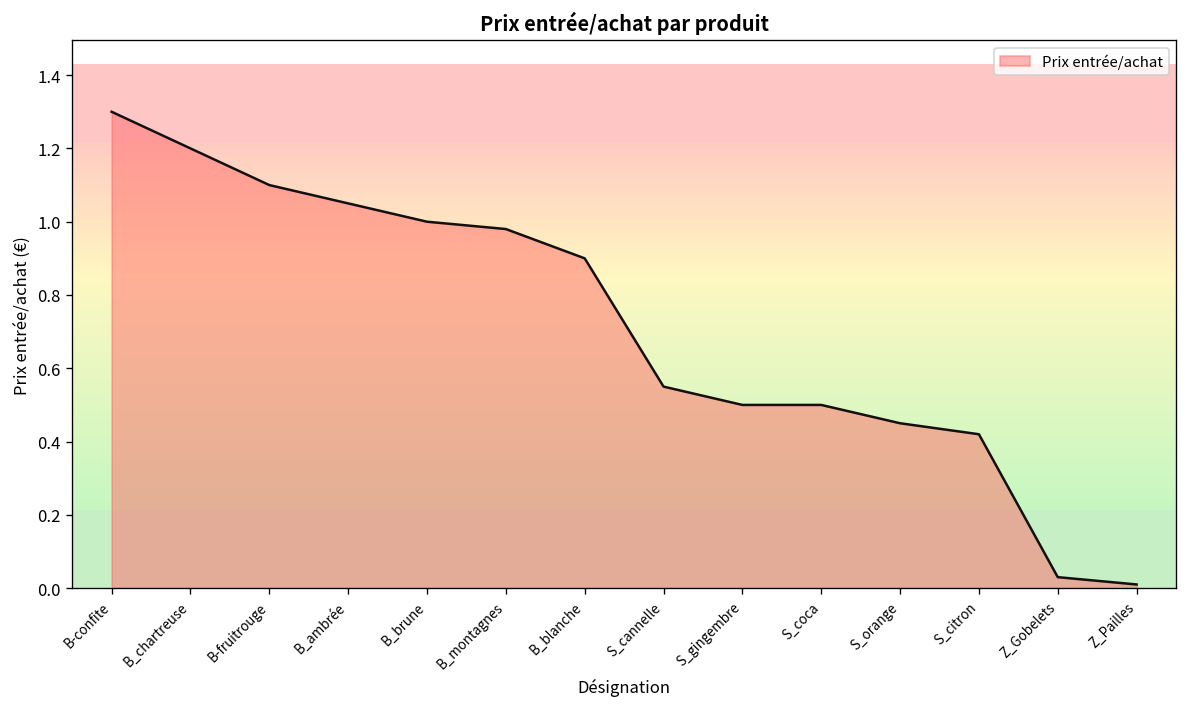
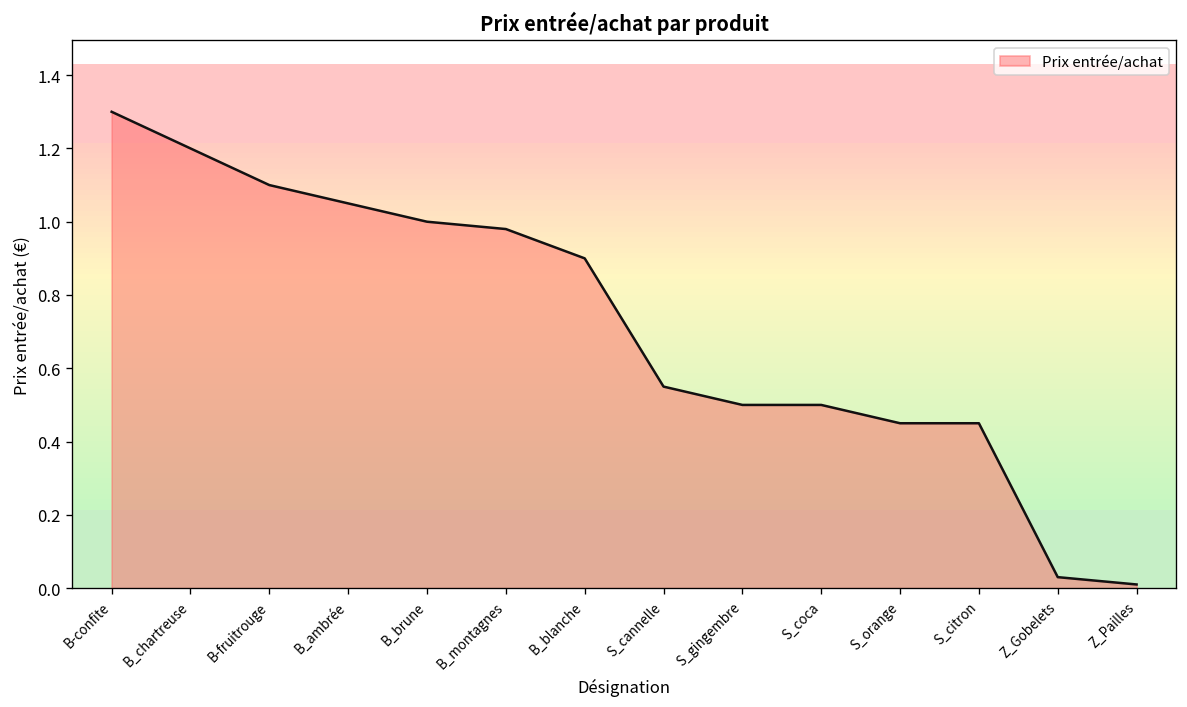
  {
    "B-confite": 1.30,
    "B_chartreuse": 1.20,
    "B-fruitrouge": 1.10,
    "B_ambrée": 1.05,
    "B_brune": 1.00,
    "B_montagnes": 0.98,
    "B_blanche": 0.90,
    "S_cannelle": 0.55,
    "S_gingembre": 0.50,
    "S_coca": 0.50,
    "S_orange": 0.45,
-   "S_citron": 0.42,
+   "S_citron": 0.45,
    "Z_Gobelets": 0.03,
    "Z_Pailles": 0.01
  }
